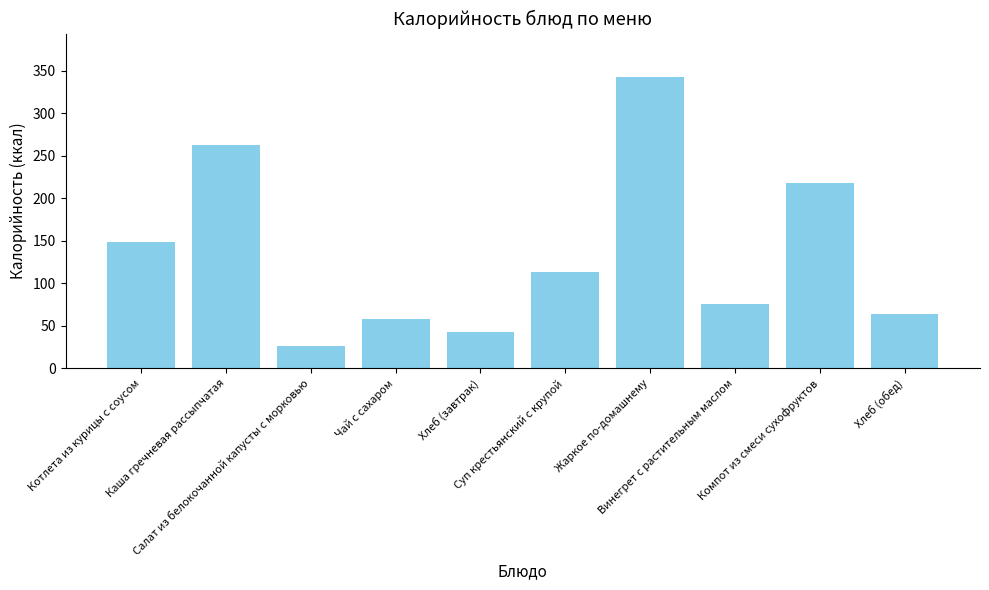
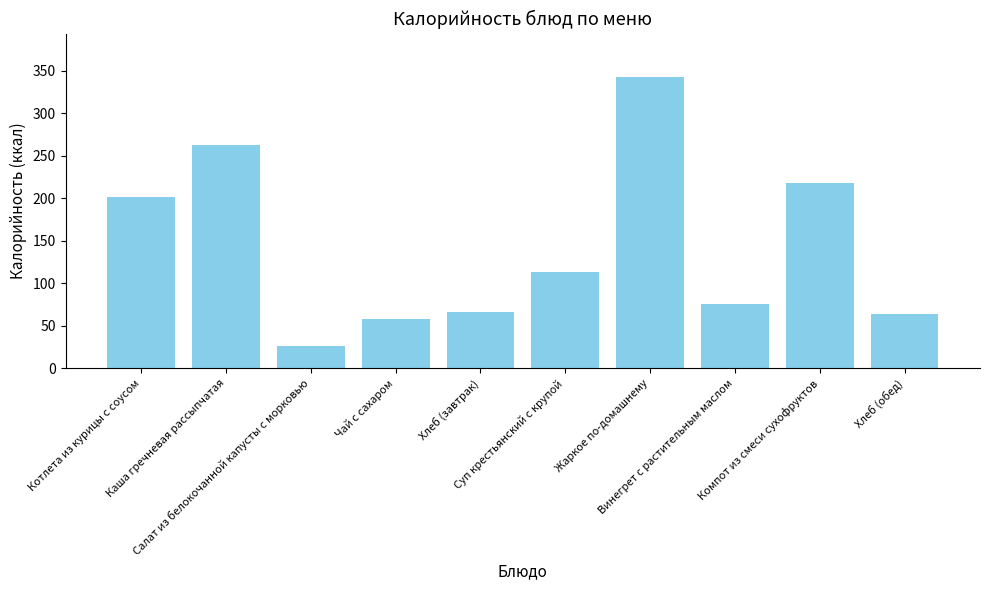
  {
-   "Котлета из курицы с соусом": 150,
+   "Котлета из курицы с соусом": 200,
    "Каша гречневая рассыпчатая": 260,
    "Салат из белокочанной капусты с морковью": 30,
    "Чай с сахаром": 60,
-   "Хлеб (завтрак)": 40,
+   "Хлеб (завтрак)": 70,
    "Суп крестьянский с крупой": 110,
    "Жаркое по-домашнему": 340,
    "Винегрет с растительным маслом": 80,
    "Компот из смеси сухофруктов": 220,
    "Хлеб (обед)": 60
  }
